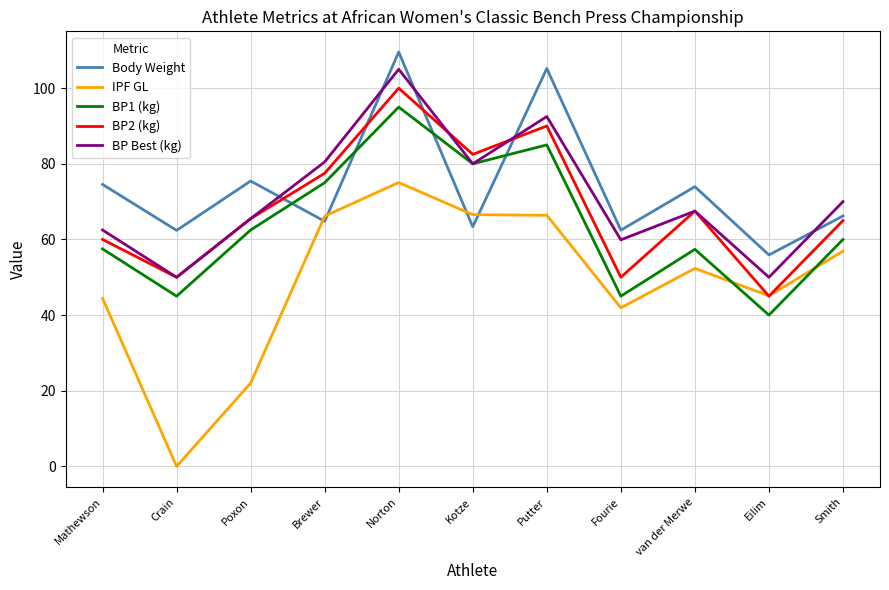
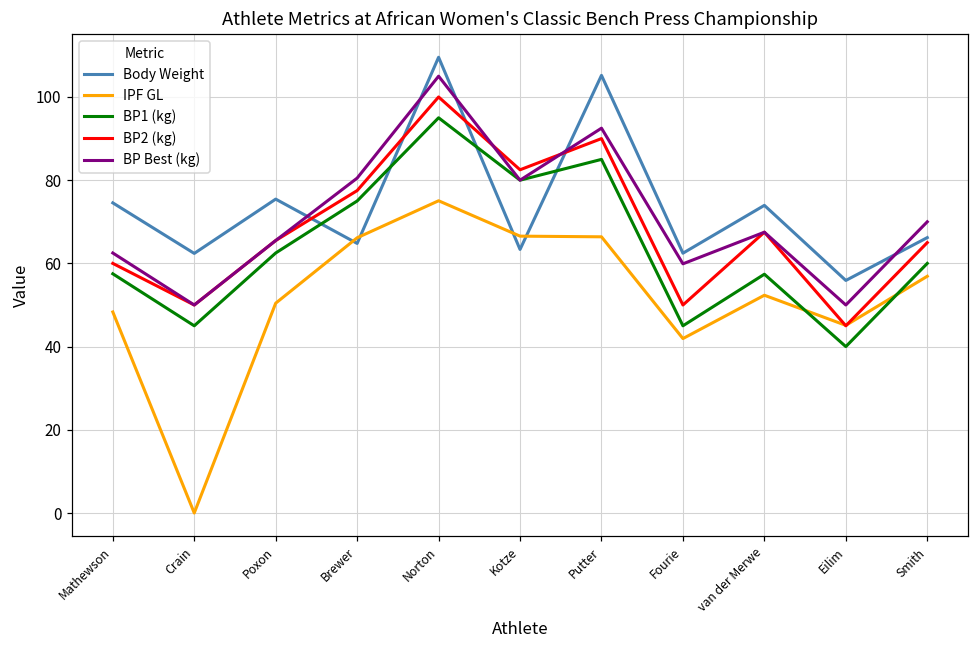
  {
    "Body Weight": {
      "Mathewson": 75,
      "Crain": 62,
      "Poxon": 75,
      "Brewer": 65,
      "Norton": 110,
      "Kotze": 63,
      "Putter": 105,
      "Fourie": 62,
      "van der Merwe": 74,
      "Eilim": 56,
      "Smith": 66
    },
    "IPF GL": {
-     "Mathewson": 44,
+     "Mathewson": 48,
      "Crain": 0,
-     "Poxon": 22,
+     "Poxon": 50,
      "Brewer": 66,
      "Norton": 75,
      "Kotze": 67,
      "Putter": 66,
      "Fourie": 42,
      "van der Merwe": 52,
      "Smith": 57
    },
    "BP1 (kg)": {
      "Mathewson": 58,
      "Crain": 45,
      "Poxon": 63,
      "Brewer": 75,
      "Norton": 95,
      "Putter": 85,
      "Fourie": 45,
      "van der Merwe": 57,
      "Eilim": 40,
      "Smith": 60
    },
    "BP2 (kg)": {
      "Mathewson": 60,
      "Brewer": 78,
      "Norton": 100,
      "Kotze": 83,
      "Putter": 90,
      "Fourie": 50,
      "Smith": 65
    },
    "BP Best (kg)": {
      "Mathewson": 63,
      "Brewer": 81,
      "Norton": 105,
      "Putter": 93,
      "Fourie": 60,
      "Eilim": 50,
      "Smith": 70
    }
  }
